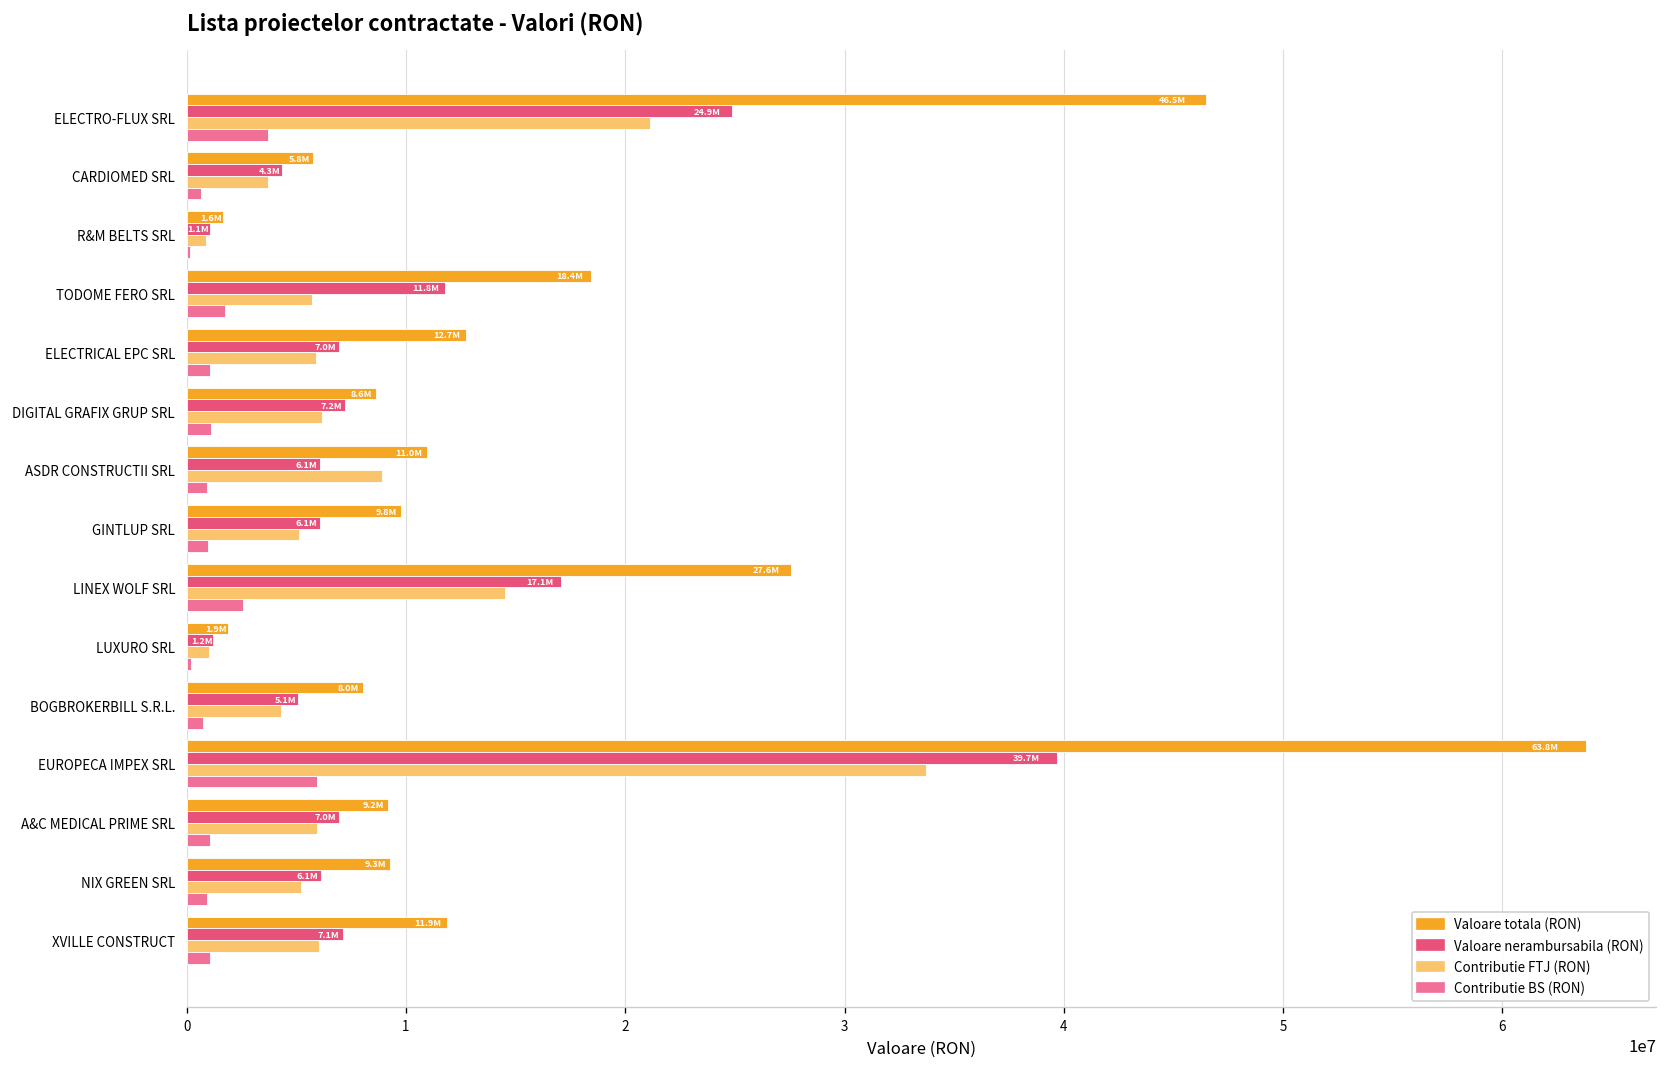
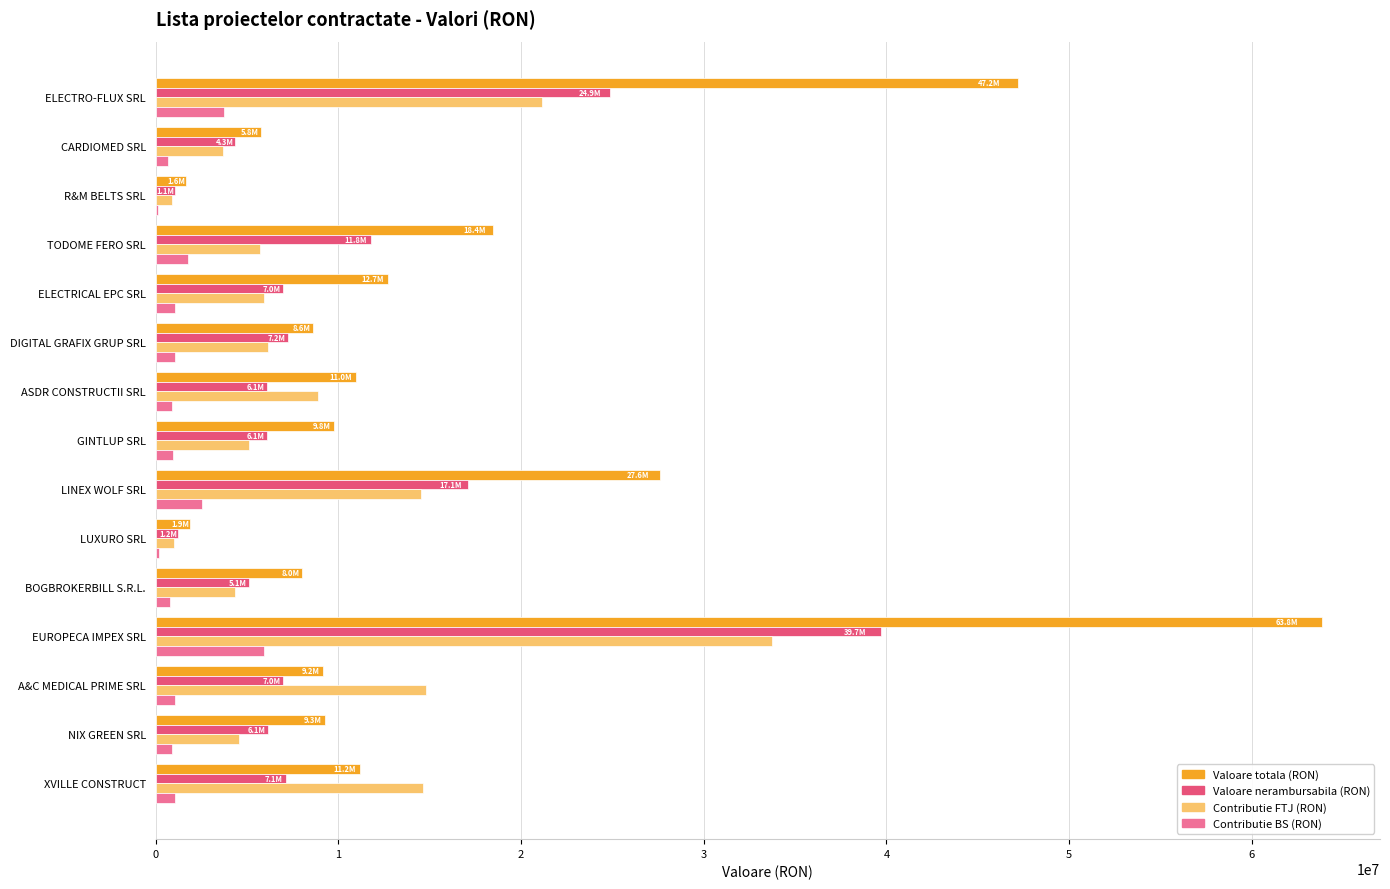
  {
    "Valoare totala (RON)": {
-     "ELECTRO-FLUX SRL": "46.5M",
+     "ELECTRO-FLUX SRL": "47.2M",
      "CARDIOMED SRL": "5.8M",
      "R&M BELTS SRL": "1.6M",
      "TODOME FERO SRL": "18.4M",
      "ELECTRICAL EPC SRL": "12.7M",
      "DIGITAL GRAFIX GRUP SRL": "8.6M",
      "ASDR CONSTRUCTII SRL": "11.0M",
      "GINTLUP SRL": "9.8M",
      "LINEX WOLF SRL": "27.6M",
      "LUXURO SRL": "1.9M",
      "BOGBROKERBILL S.R.L.": "8.0M",
      "EUROPECA IMPEX SRL": "63.8M",
      "A&C MEDICAL PRIME SRL": "9.2M",
      "NIX GREEN SRL": "9.3M",
-     "XVILLE CONSTRUCT": "11.9M"
+     "XVILLE CONSTRUCT": "11.2M"
    },
    "Contributie FTJ (RON)": {
      "ELECTRO-FLUX SRL": "21100000",
      "CARDIOMED SRL": "3700000",
      "R&M BELTS SRL": "900000",
      "TODOME FERO SRL": "5700000",
      "ELECTRICAL EPC SRL": "5900000",
      "DIGITAL GRAFIX GRUP SRL": "6200000",
      "ASDR CONSTRUCTII SRL": "8900000",
      "GINTLUP SRL": "5100000",
      "LINEX WOLF SRL": "14500000",
      "LUXURO SRL": "1000000",
      "BOGBROKERBILL S.R.L.": "4300000",
      "EUROPECA IMPEX SRL": "33700000",
-     "A&C MEDICAL PRIME SRL": "5900000",
-     "NIX GREEN SRL": "5200000",
-     "XVILLE CONSTRUCT": "6000000"
+     "A&C MEDICAL PRIME SRL": "14800000",
+     "NIX GREEN SRL": "4600000",
+     "XVILLE CONSTRUCT": "14600000"
    }
  }
